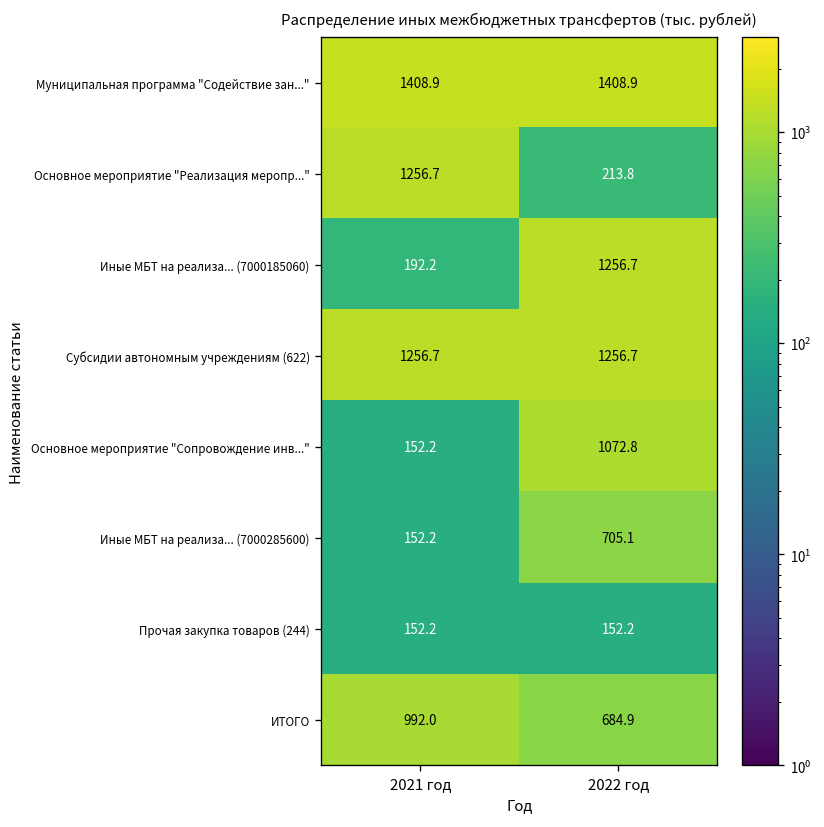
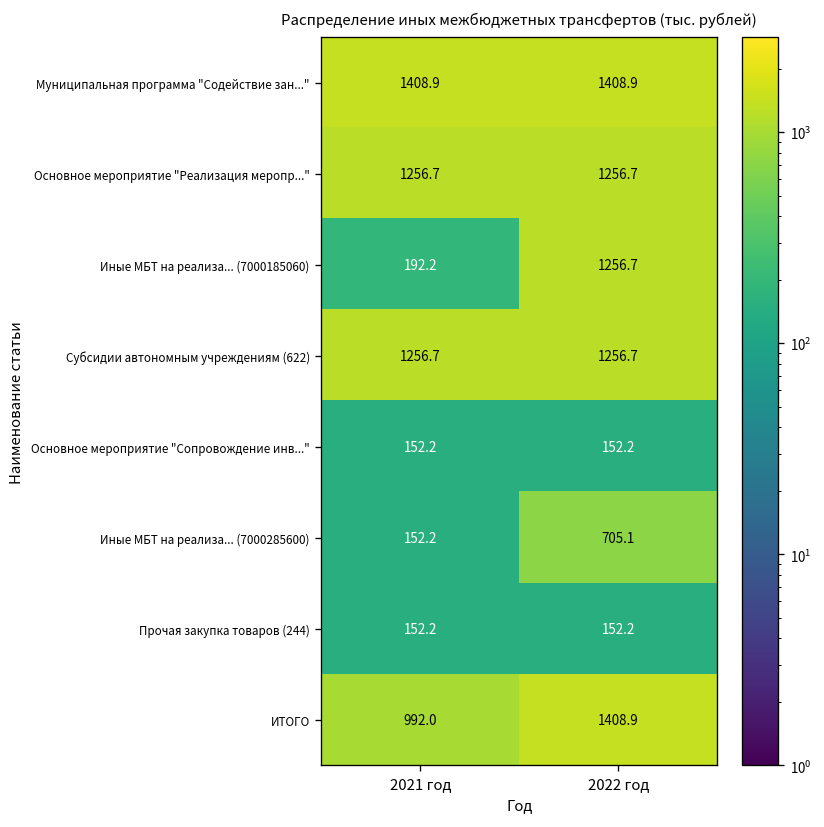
  {
    "Муниципальная программа \"Содействие зан...\"": {
      "2021 год": 1408.9,
      "2022 год": 1408.9
    },
    "Основное мероприятие \"Реализация меропр...\"": {
      "2021 год": 1256.7,
-     "2022 год": 213.8
+     "2022 год": 1256.7
    },
    "Иные МБТ на реализа... (7000185060)": {
      "2021 год": 192.2,
      "2022 год": 1256.7
    },
    "Субсидии автономным учреждениям (622)": {
      "2021 год": 1256.7,
      "2022 год": 1256.7
    },
    "Основное мероприятие \"Сопровождение инв...\"": {
      "2021 год": 152.2,
-     "2022 год": 1072.8
+     "2022 год": 152.2
    },
    "Иные МБТ на реализа... (7000285600)": {
      "2021 год": 152.2,
      "2022 год": 705.1
    },
    "Прочая закупка товаров (244)": {
      "2021 год": 152.2,
      "2022 год": 152.2
    },
    "ИТОГО": {
      "2021 год": 992.0,
-     "2022 год": 684.9
+     "2022 год": 1408.9
    }
  }
